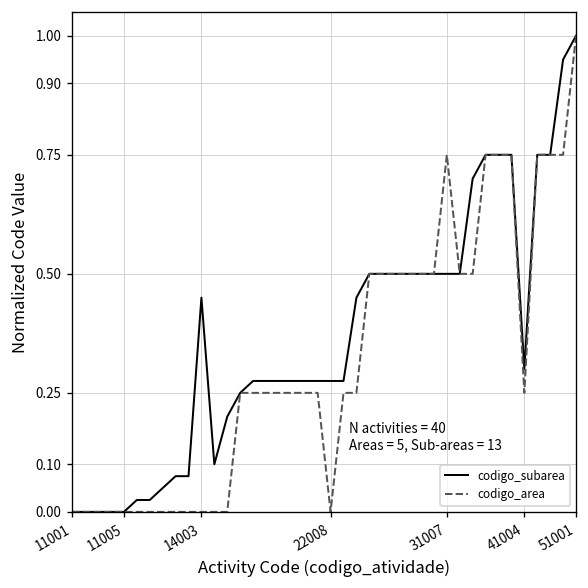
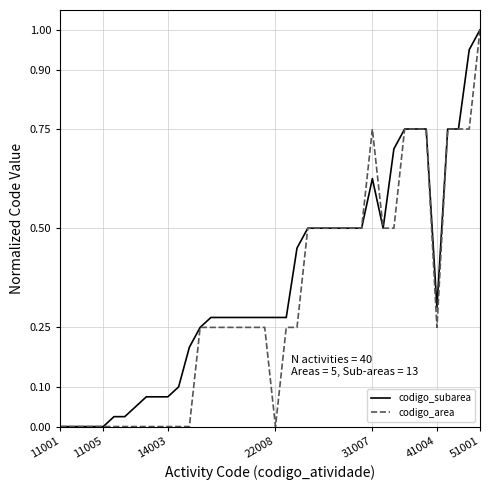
  {
    "codigo_subarea": {
-     "14003": 0.45,
+     "14003": 0.08,
      "22008": 0.28,
-     "31007": 0.50,
+     "31007": 0.63,
      "41004": 0.30
    },
    "codigo_area": {
      "14003": 0.00,
      "22008": 0.00,
      "31007": 0.75,
      "41004": 0.25
    }
  }
